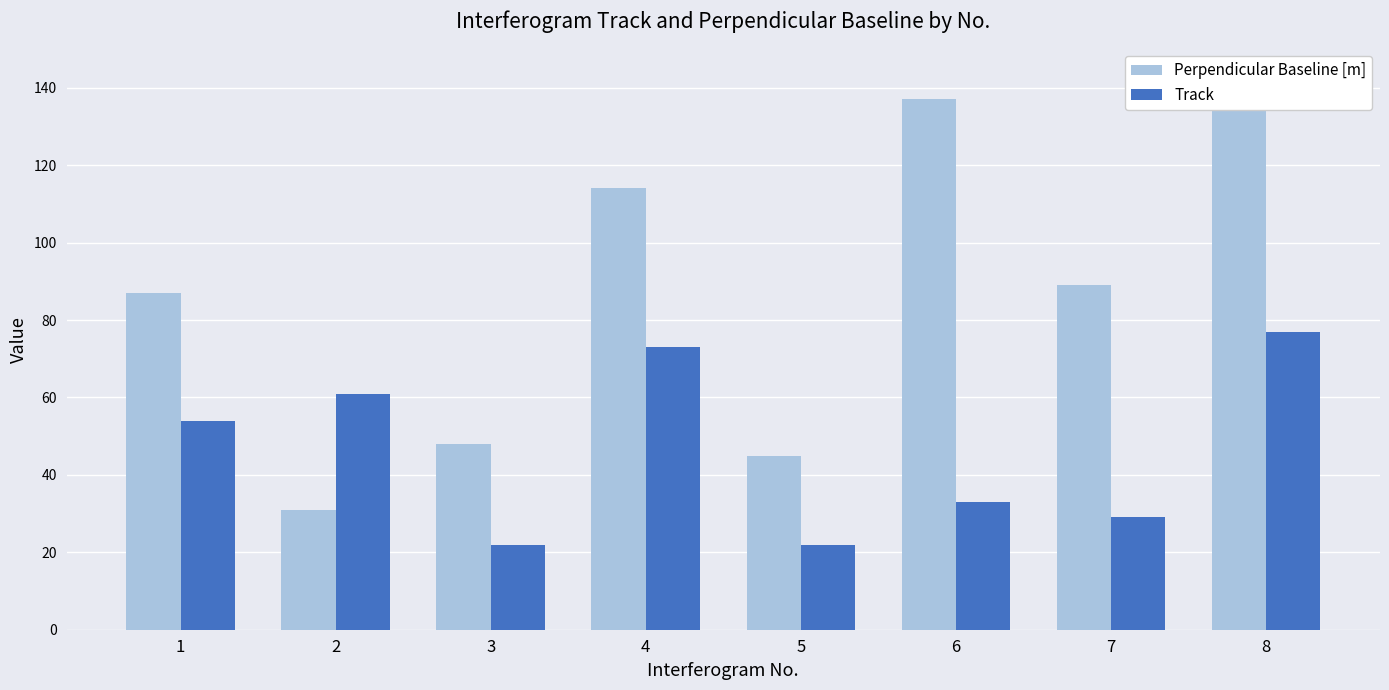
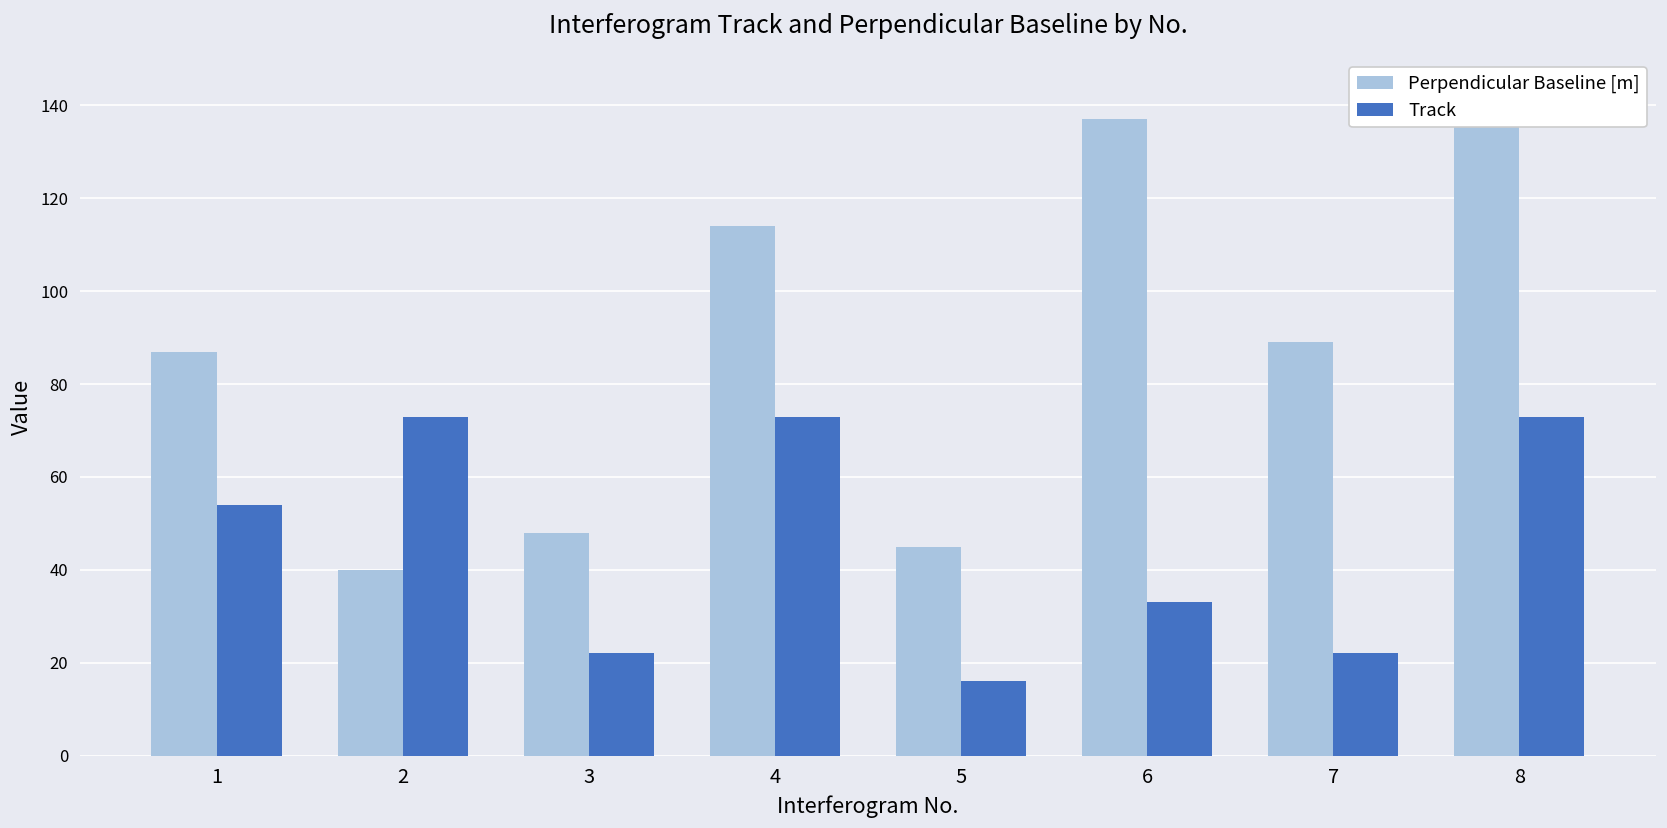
  {
    "Perpendicular Baseline [m]": {
      "1": 87,
-     "2": 31,
+     "2": 40,
      "3": 48,
      "4": 114,
      "5": 45,
      "6": 137,
      "7": 89
    },
    "Track": {
      "1": 54,
-     "2": 61,
+     "2": 73,
      "3": 22,
      "4": 73,
-     "5": 22,
+     "5": 16,
      "6": 33,
-     "7": 29,
-     "8": 77
+     "7": 22,
+     "8": 73
    }
  }
